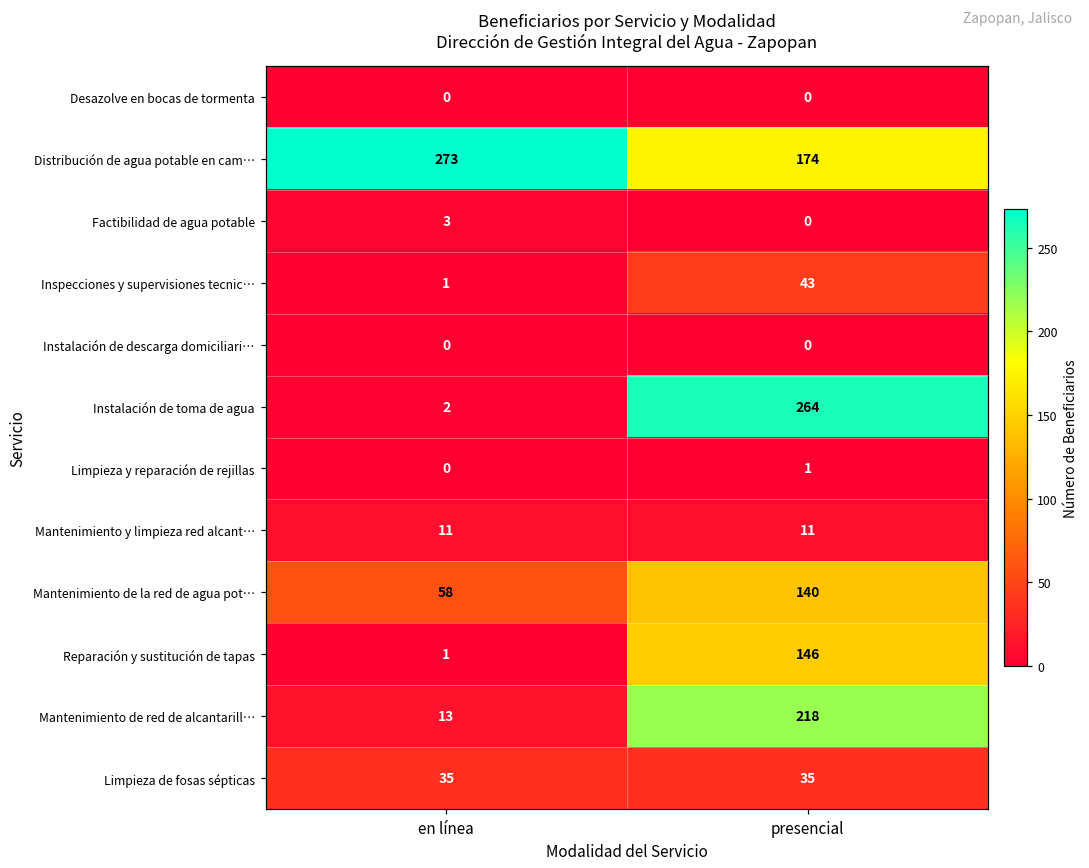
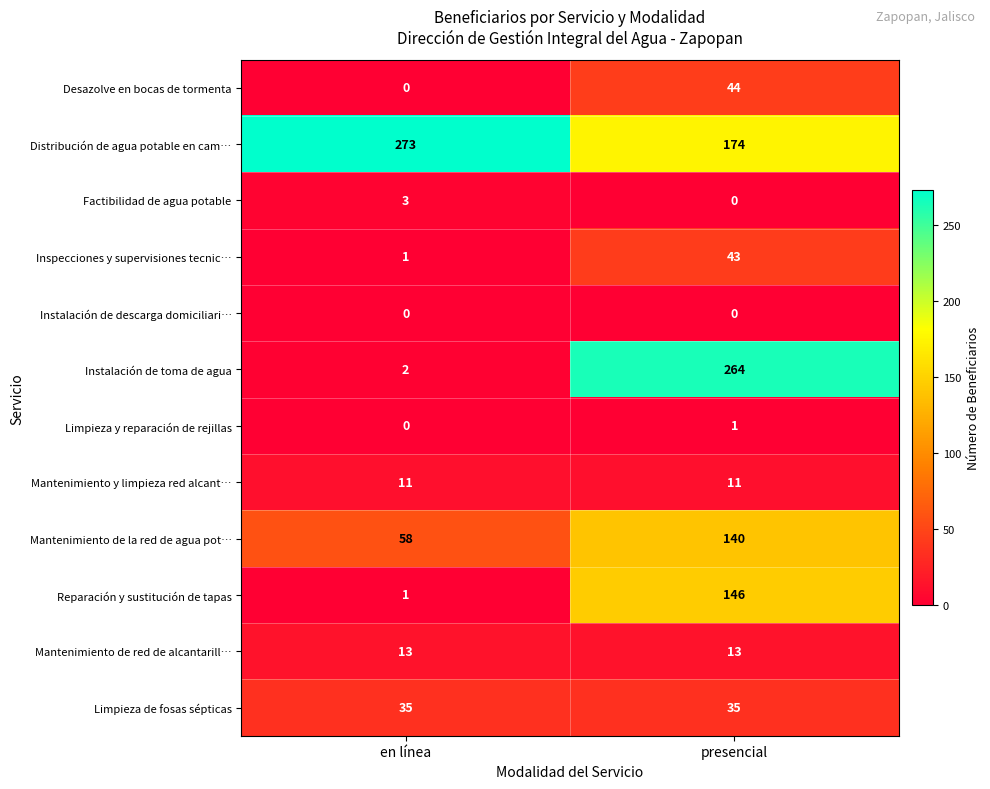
  {
    "Desazolve en bocas de tormenta": {
      "en línea": 0,
-     "presencial": 0
+     "presencial": 44
    },
    "Distribución de agua potable en cam…": {
      "en línea": 273,
      "presencial": 174
    },
    "Factibilidad de agua potable": {
      "en línea": 3,
      "presencial": 0
    },
    "Inspecciones y supervisiones tecnic…": {
      "en línea": 1,
      "presencial": 43
    },
    "Instalación de descarga domiciliari…": {
      "en línea": 0,
      "presencial": 0
    },
    "Instalación de toma de agua": {
      "en línea": 2,
      "presencial": 264
    },
    "Limpieza y reparación de rejillas": {
      "en línea": 0,
      "presencial": 1
    },
    "Mantenimiento y limpieza red alcant…": {
      "en línea": 11,
      "presencial": 11
    },
    "Mantenimiento de la red de agua pot…": {
      "en línea": 58,
      "presencial": 140
    },
    "Reparación y sustitución de tapas": {
      "en línea": 1,
      "presencial": 146
    },
    "Mantenimiento de red de alcantarill…": {
      "en línea": 13,
-     "presencial": 218
+     "presencial": 13
    },
    "Limpieza de fosas sépticas": {
      "en línea": 35,
      "presencial": 35
    }
  }
